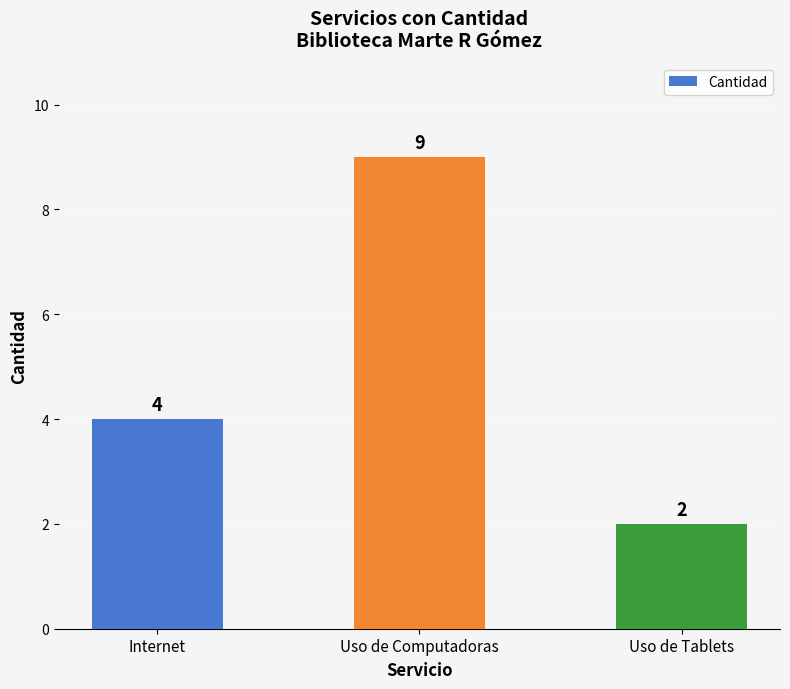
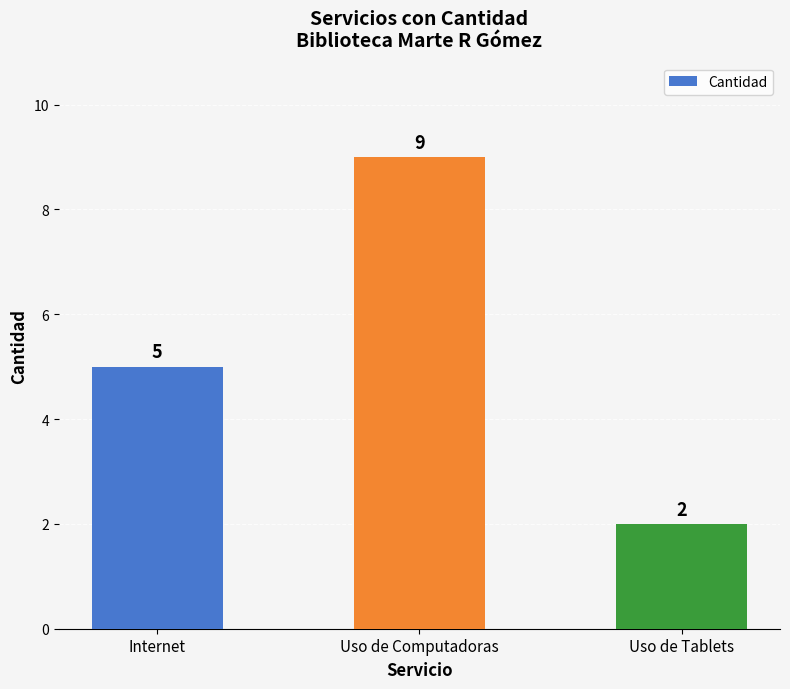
  {
-   "Internet": 4,
+   "Internet": 5,
    "Uso de Computadoras": 9,
    "Uso de Tablets": 2
  }
